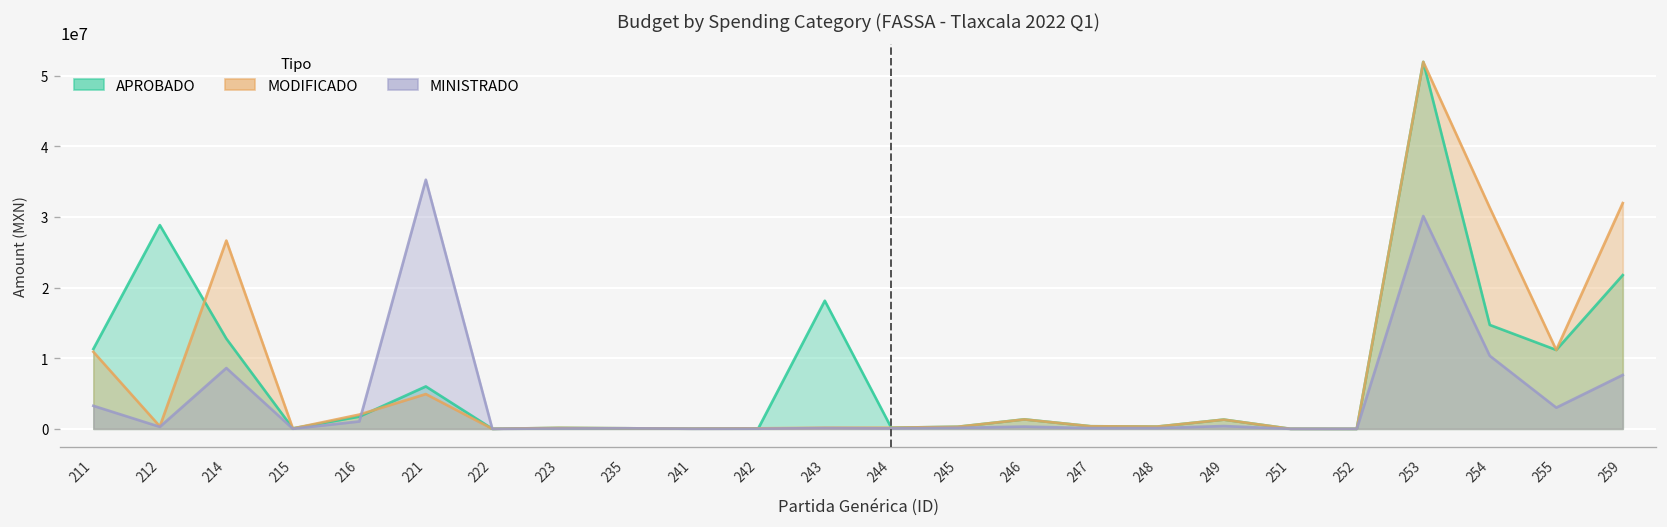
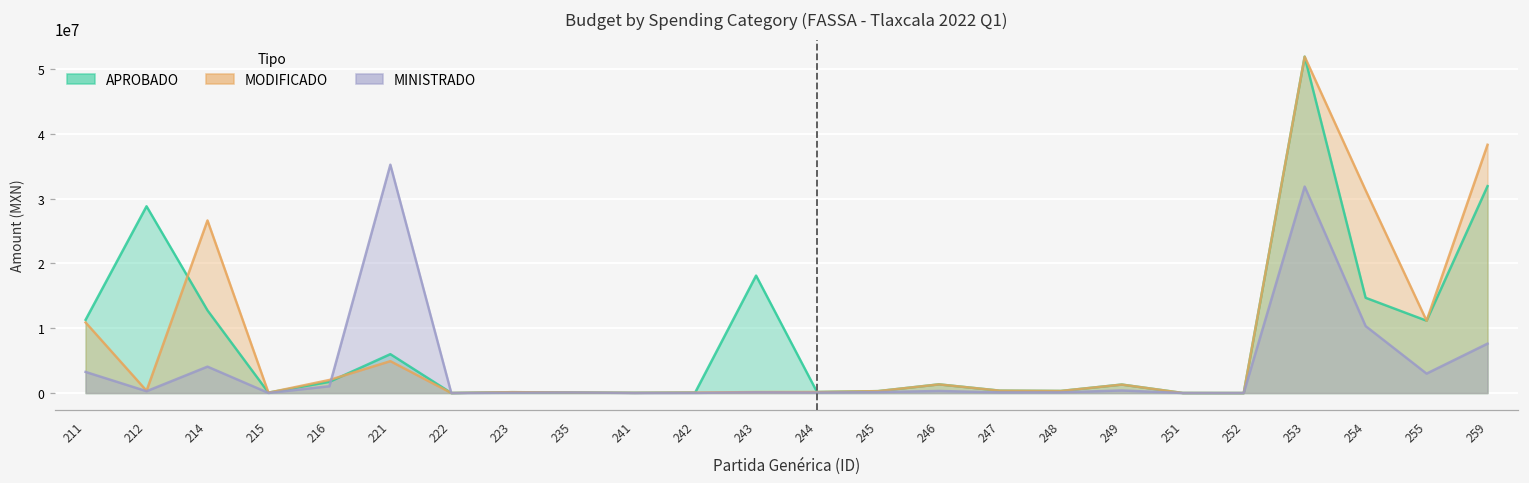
  {
    "APROBADO": {
      "212": 29000000,
      "214": 13000000,
      "221": 6000000,
      "243": 18000000,
      "254": 15000000,
-     "259": 22000000
+     "259": 32000000
    },
    "MODIFICADO": {
      "214": 27000000,
      "221": 5000000,
      "254": 31000000,
-     "259": 32000000
+     "259": 38000000
    },
    "MINISTRADO": {
      "211": 3000000,
-     "214": 9000000,
+     "214": 4000000,
      "216": 1000000,
      "221": 35000000,
      "246": 0,
      "249": 0,
-     "253": 30000000,
+     "253": 32000000,
      "254": 10000000,
      "255": 3000000,
      "259": 8000000
    }
  }
